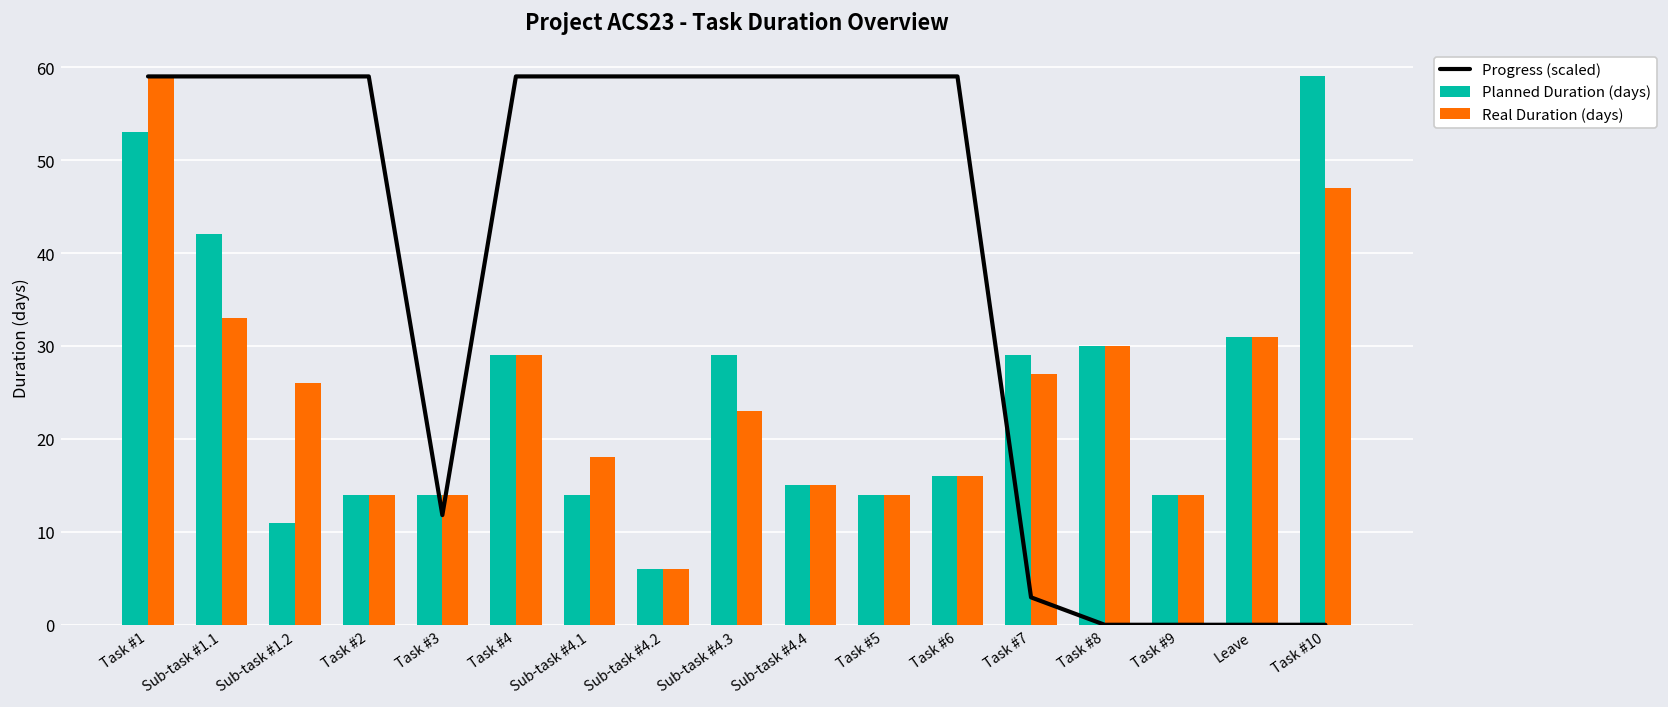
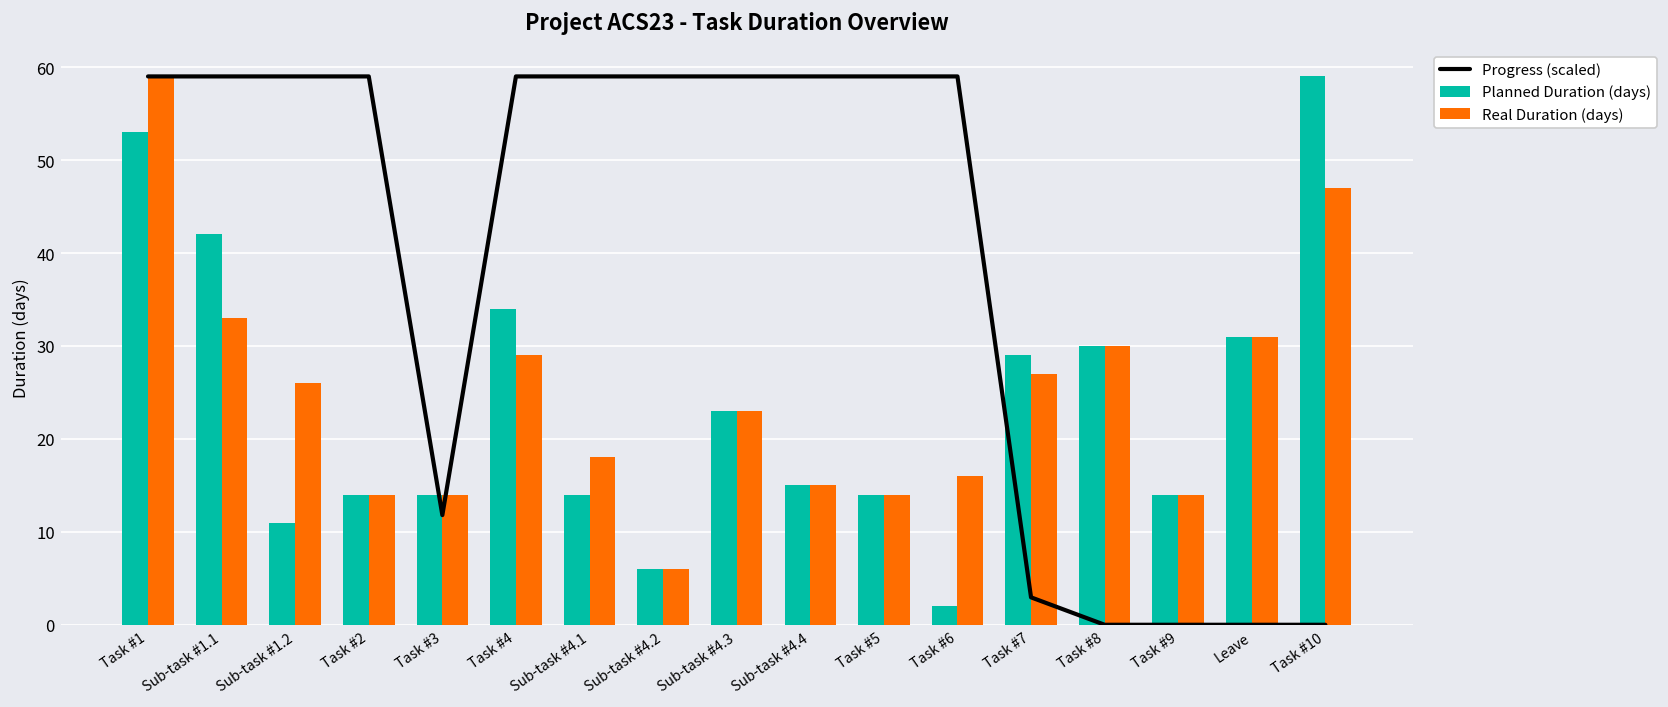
  {
    "Planned Duration (days)": {
      "Task #1": 53,
      "Sub-task #1.1": 42,
      "Sub-task #1.2": 11,
      "Task #2": 14,
      "Task #3": 14,
-     "Task #4": 29,
+     "Task #4": 34,
      "Sub-task #4.1": 14,
      "Sub-task #4.2": 6,
-     "Sub-task #4.3": 29,
+     "Sub-task #4.3": 23,
      "Sub-task #4.4": 15,
      "Task #5": 14,
-     "Task #6": 16,
+     "Task #6": 2,
      "Task #7": 29,
      "Task #8": 30,
      "Task #9": 14,
      "Leave": 31,
      "Task #10": 59
    },
    "Progress (scaled)": {
      "Task #1": 59,
      "Sub-task #1.1": 59,
      "Sub-task #1.2": 59,
      "Task #2": 59,
      "Task #3": 12,
      "Task #4": 59,
      "Sub-task #4.1": 59,
      "Sub-task #4.2": 59,
      "Sub-task #4.3": 59,
      "Sub-task #4.4": 59,
      "Task #5": 59,
      "Task #6": 59,
      "Task #7": 3,
      "Task #8": 0,
      "Task #9": 0,
      "Leave": 0,
      "Task #10": 0
    },
    "Real Duration (days)": {
      "Task #1": 59,
      "Sub-task #1.1": 33,
      "Sub-task #1.2": 26,
      "Task #2": 14,
      "Task #3": 14,
      "Task #4": 29,
      "Sub-task #4.1": 18,
      "Sub-task #4.2": 6,
      "Sub-task #4.3": 23,
      "Sub-task #4.4": 15,
      "Task #5": 14,
      "Task #6": 16,
      "Task #7": 27,
      "Task #8": 30,
      "Task #9": 14,
      "Leave": 31,
      "Task #10": 47
    }
  }
